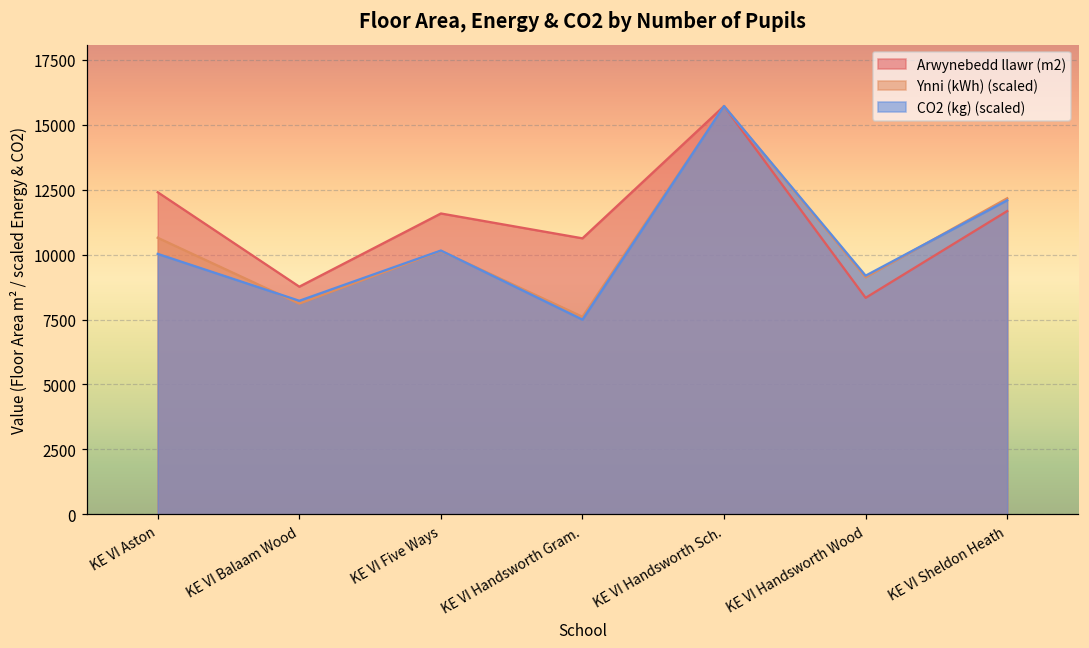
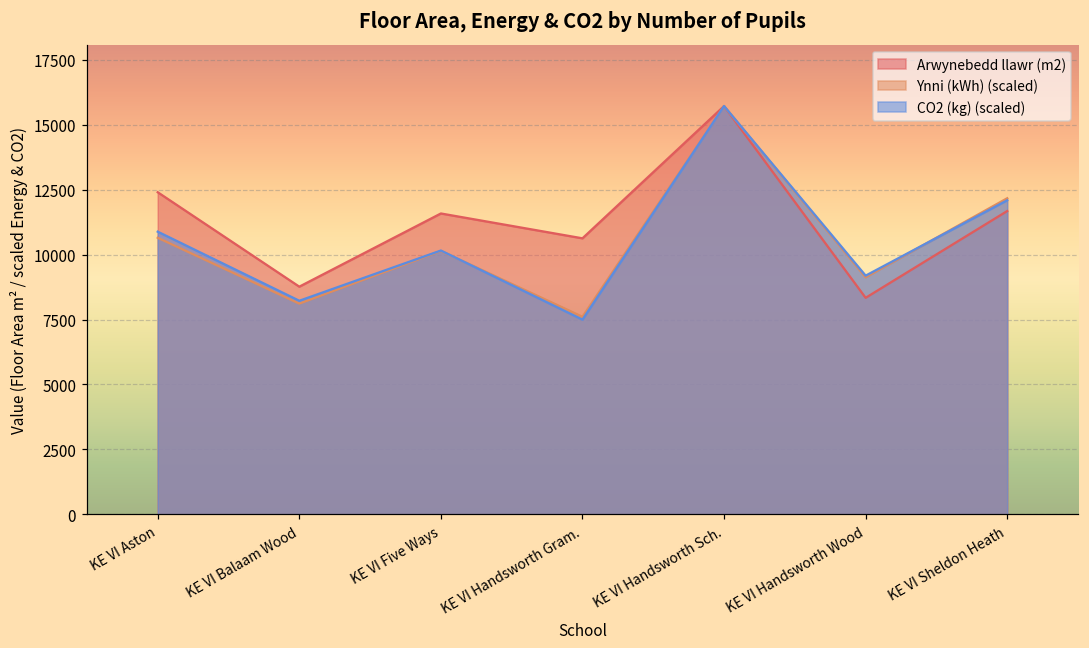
  {
    "CO2 (kg) (scaled)": {
-     "KE VI Aston": 10000,
+     "KE VI Aston": 10900,
      "KE VI Balaam Wood": 8200,
      "KE VI Handsworth Gram.": 7500
    }
  }
